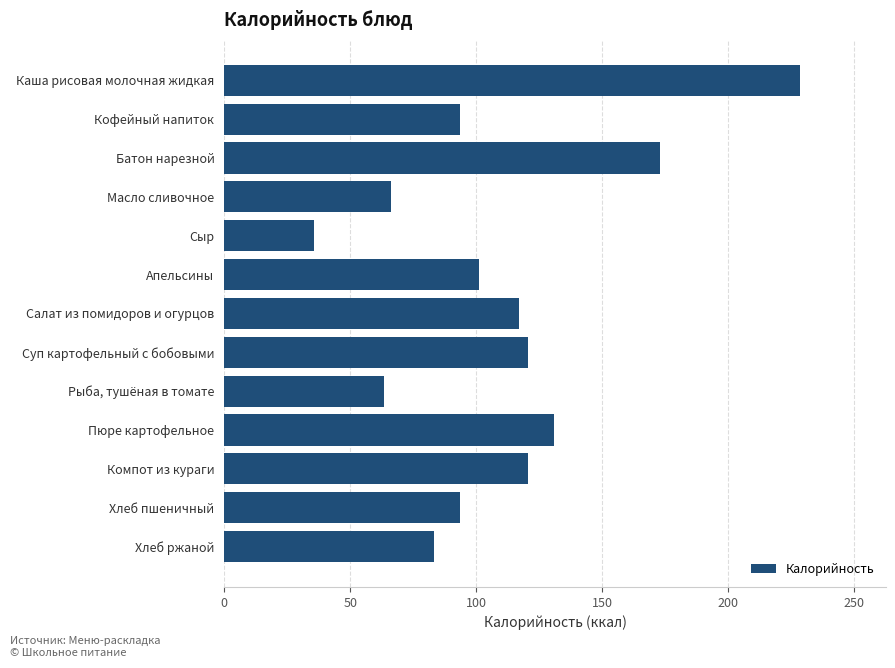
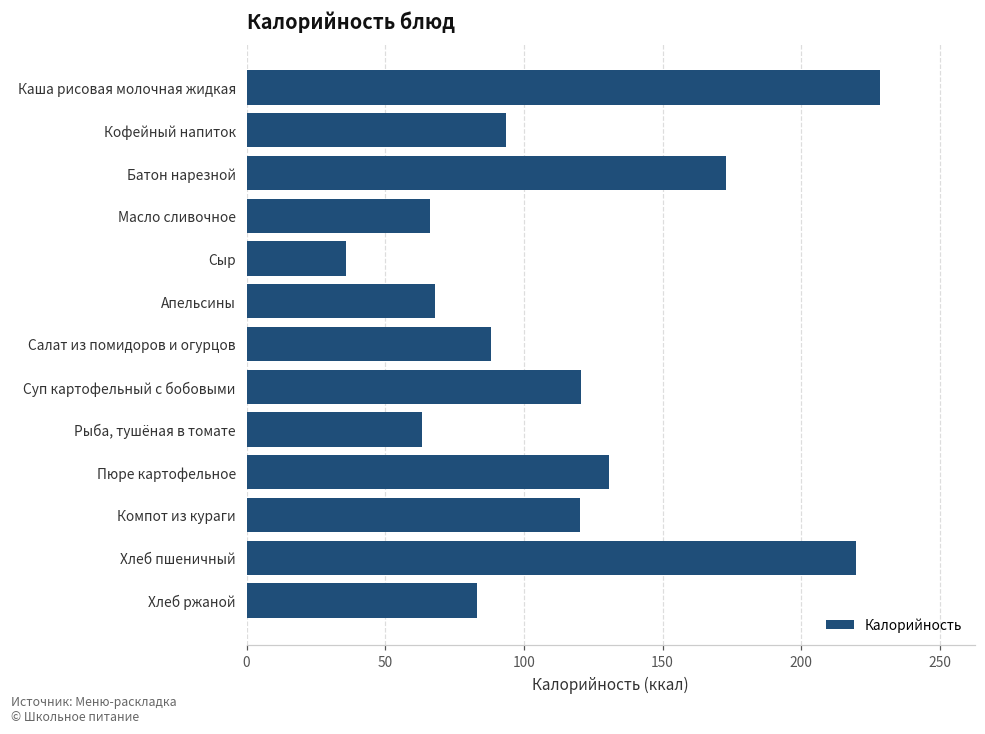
  {
    "Каша рисовая молочная жидкая": 228,
    "Кофейный напиток": 94,
    "Батон нарезной": 173,
    "Масло сливочное": 66,
    "Сыр": 36,
-   "Апельсины": 101,
-   "Салат из помидоров и огурцов": 117,
+   "Апельсины": 68,
+   "Салат из помидоров и огурцов": 88,
    "Суп картофельный с бобовыми": 121,
    "Рыба, тушёная в томате": 63,
    "Пюре картофельное": 131,
    "Компот из кураги": 120,
-   "Хлеб пшеничный": 94,
+   "Хлеб пшеничный": 220,
    "Хлеб ржаной": 83
  }
